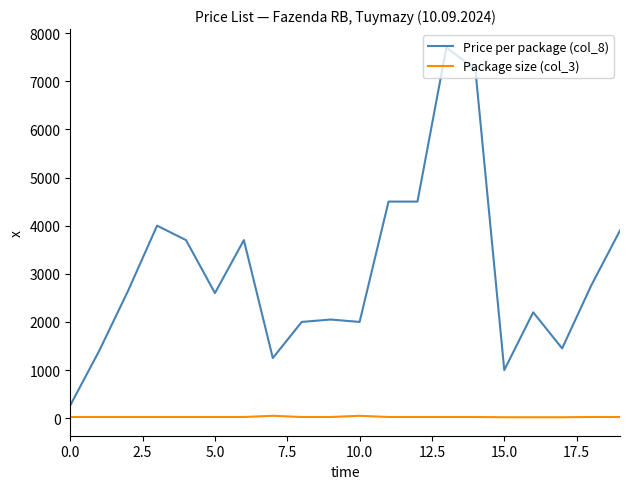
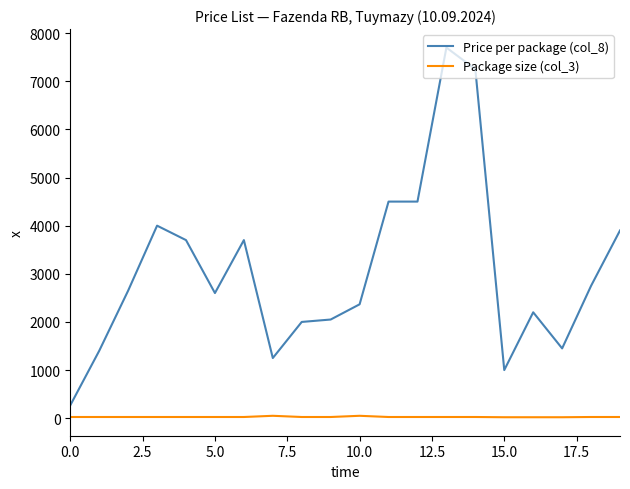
  {
    "Price per package (col_8)": {
      "0.0": 300,
      "5.0": 2600,
-     "10.0": 2000,
+     "10.0": 2400,
      "15.0": 1000
    },
    "Package size (col_3)": {
      "0.0": 0,
      "5.0": 0,
      "10.0": 100,
      "15.0": 0
    }
  }
